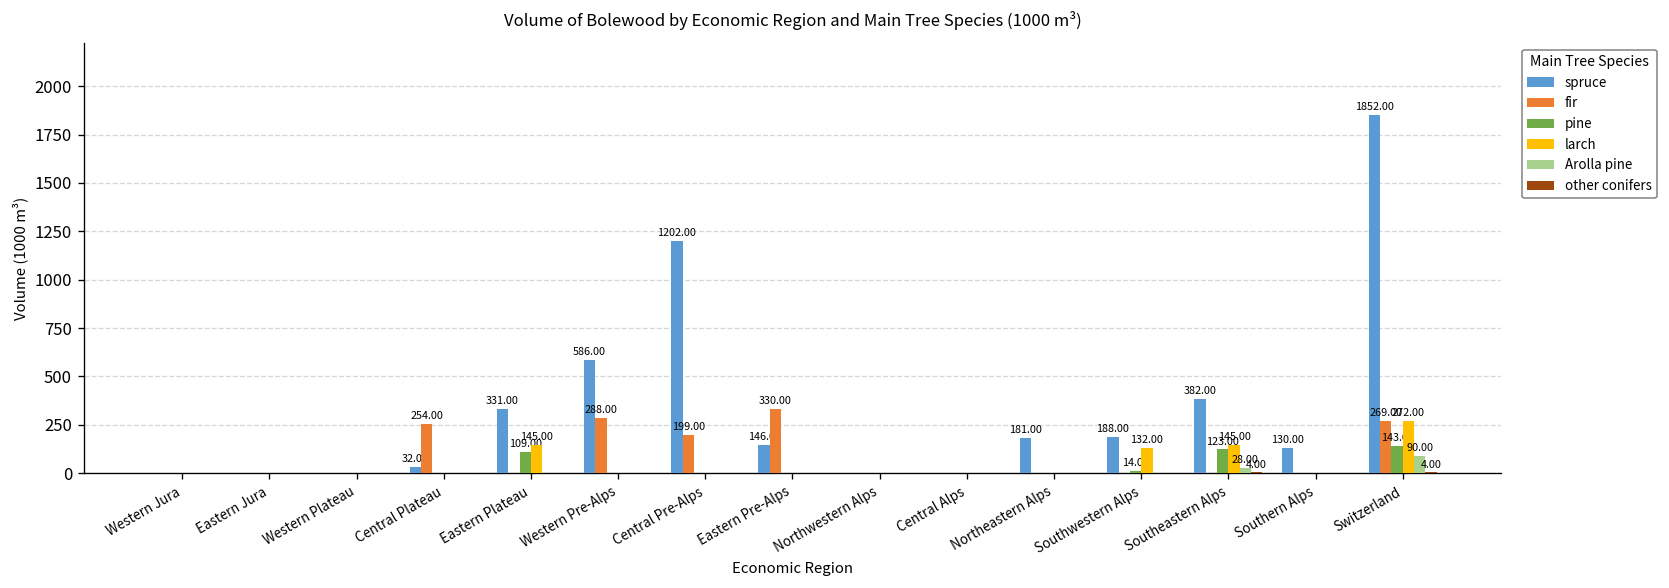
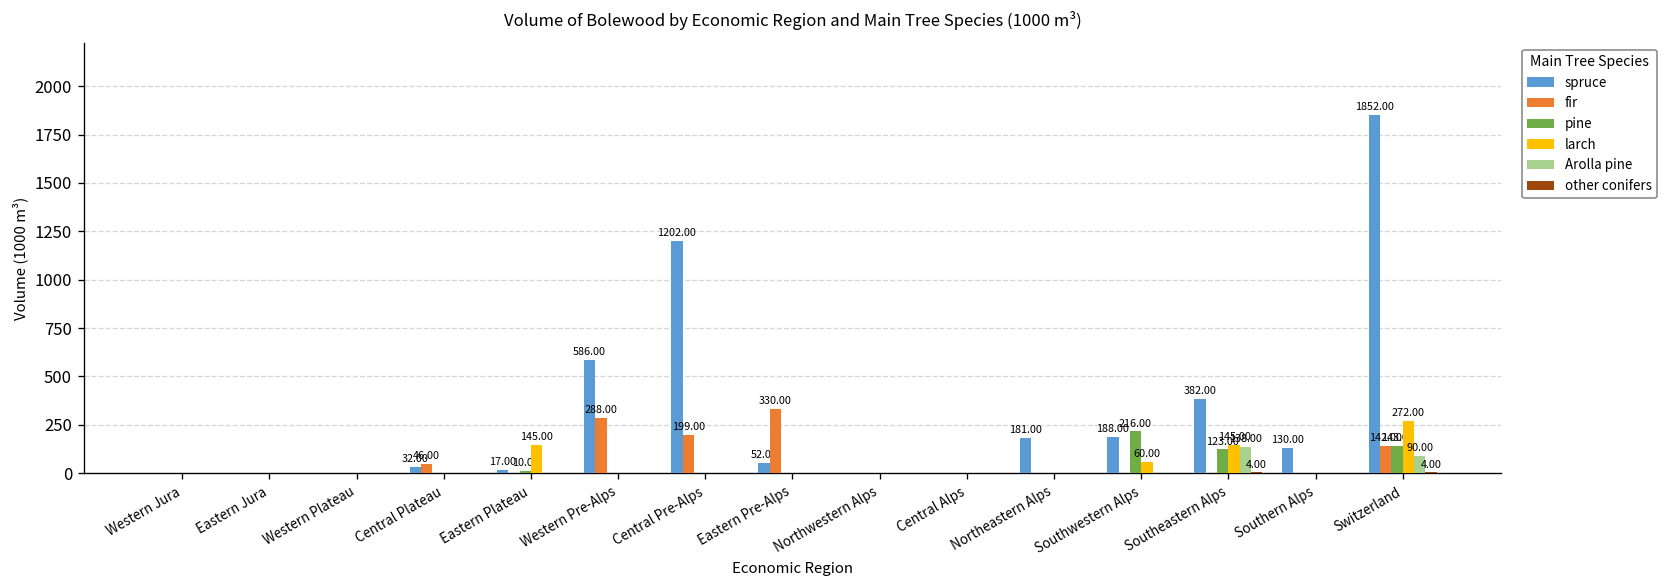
  {
    "spruce": {
-     "Eastern Plateau": 331.00,
+     "Eastern Plateau": 17.00,
      "Western Pre-Alps": 586.00,
      "Central Pre-Alps": 1202.00,
-     "Eastern Pre-Alps": 146.00,
+     "Eastern Pre-Alps": 52.00,
      "Northeastern Alps": 181.00,
      "Southeastern Alps": 382.00,
      "Southern Alps": 130.00,
      "Switzerland": 1852.00
    },
    "fir": {
-     "Central Plateau": 254.00,
+     "Central Plateau": 46.00,
      "Western Pre-Alps": 288.00,
      "Central Pre-Alps": 199.00,
      "Eastern Pre-Alps": 330.00,
-     "Switzerland": 269.00
+     "Switzerland": 142.00
    },
    "pine": {
-     "Eastern Plateau": 109.00,
-     "Southwestern Alps": 14.00
+     "Eastern Plateau": 10.00,
+     "Southwestern Alps": 216.00
    },
    "larch": {
      "Eastern Plateau": 145.00,
-     "Southwestern Alps": 132.00,
+     "Southwestern Alps": 60.00,
      "Switzerland": 272.00
    },
    "Arolla pine": {
-     "Southeastern Alps": 28.00,
+     "Southeastern Alps": 138.00,
      "Switzerland": 90.00
    },
    "other conifers": {
      "Southeastern Alps": 4.00,
      "Switzerland": 4.00
    }
  }
